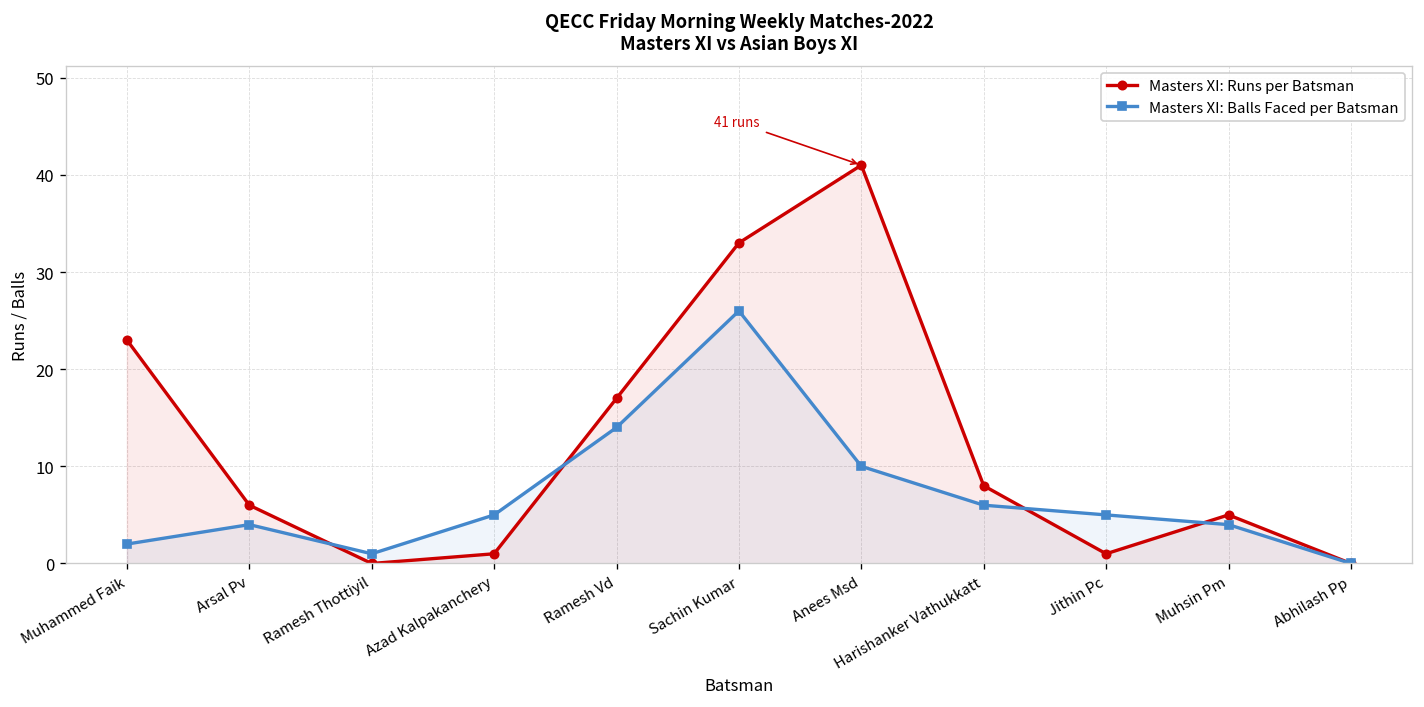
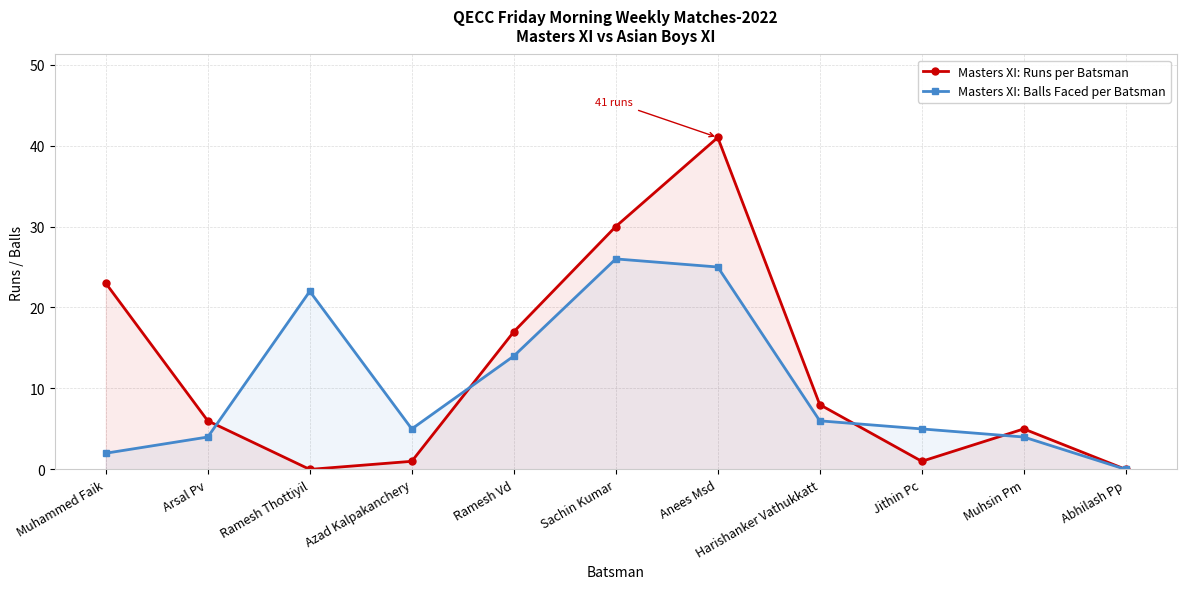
  {
    "Masters XI: Runs per Batsman": {
      "Muhammed Faik": 23,
      "Arsal Pv": 6,
      "Ramesh Thottiyil": 0,
      "Azad Kalpakanchery": 1,
      "Ramesh Vd": 17,
-     "Sachin Kumar": 33,
+     "Sachin Kumar": 30,
      "Harishanker Vathukkatt": 8,
      "Jithin Pc": 1,
      "Muhsin Pm": 5
    },
    "Masters XI: Balls Faced per Batsman": {
      "Muhammed Faik": 2,
      "Arsal Pv": 4,
-     "Ramesh Thottiyil": 1,
+     "Ramesh Thottiyil": 22,
      "Azad Kalpakanchery": 5,
      "Ramesh Vd": 14,
      "Sachin Kumar": 26,
-     "Anees Msd": 10,
+     "Anees Msd": 25,
      "Harishanker Vathukkatt": 6,
      "Jithin Pc": 5,
      "Muhsin Pm": 4
    }
  }
